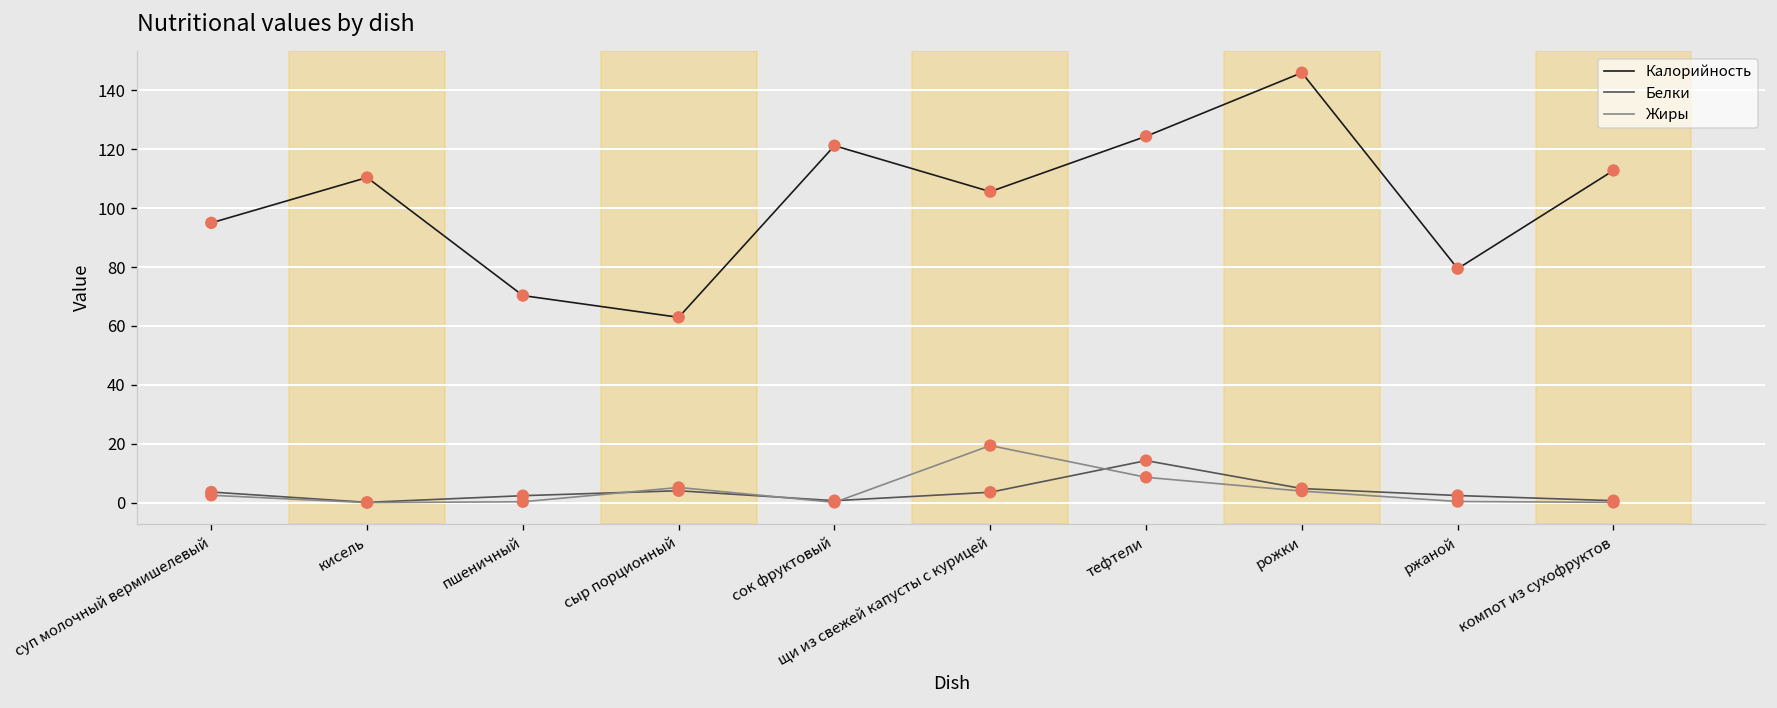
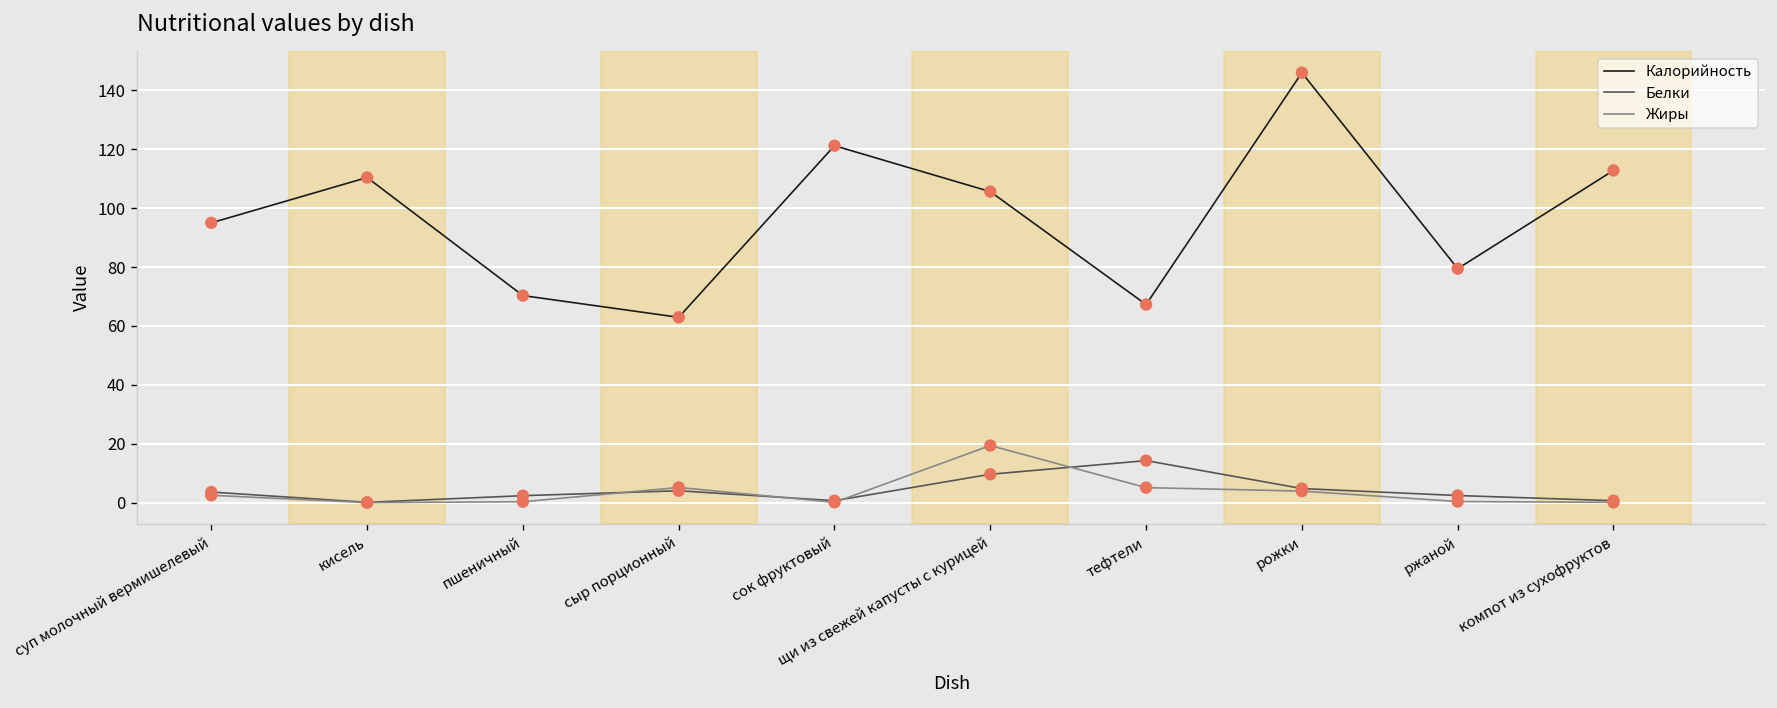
  {
    "Калорийность": {
      "суп молочный вермишелевый": 95,
      "кисель": 110,
      "пшеничный": 70,
      "сыр порционный": 63,
      "сок фруктовый": 121,
      "щи из свежей капусты с курицей": 106,
-     "тефтели": 124,
+     "тефтели": 67,
      "рожки": 146,
      "ржаной": 79,
      "компот из сухофруктов": 113
    },
    "Белки": {
      "суп молочный вермишелевый": 4,
      "пшеничный": 2,
      "сыр порционный": 4,
-     "щи из свежей капусты с курицей": 4,
+     "щи из свежей капусты с курицей": 10,
      "тефтели": 14,
      "ржаной": 2
    },
    "Жиры": {
      "суп молочный вермишелевый": 3,
      "пшеничный": 0,
      "сыр порционный": 5,
      "щи из свежей капусты с курицей": 19,
-     "тефтели": 9,
+     "тефтели": 5,
      "ржаной": 0
    }
  }
